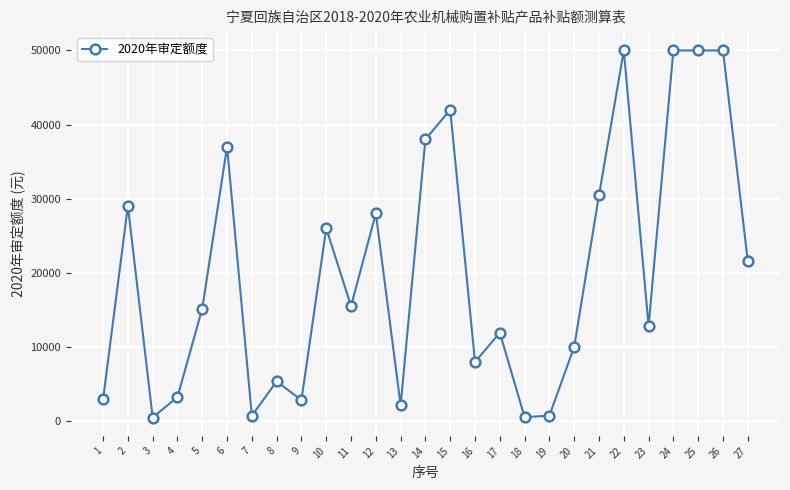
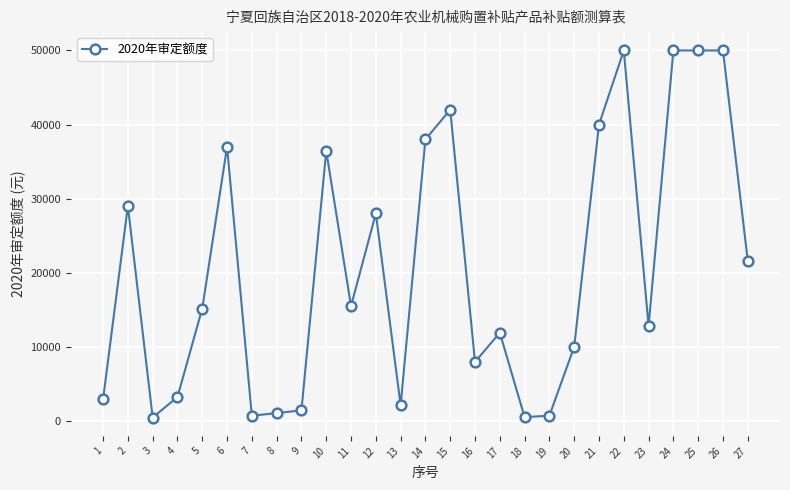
  {
    "1": 3000,
    "2": 29000,
    "3": 0,
    "4": 3000,
    "5": 15000,
    "6": 37000,
    "7": 1000,
-   "8": 5000,
-   "9": 3000,
-   "10": 26000,
+   "8": 1000,
+   "9": 1000,
+   "10": 36000,
    "11": 16000,
    "12": 28000,
    "13": 2000,
    "14": 38000,
    "15": 42000,
    "16": 8000,
    "17": 12000,
    "18": 1000,
    "19": 1000,
    "20": 10000,
-   "21": 30000,
+   "21": 40000,
    "22": 50000,
    "23": 13000,
    "24": 50000,
    "25": 50000,
    "26": 50000,
    "27": 22000
  }
